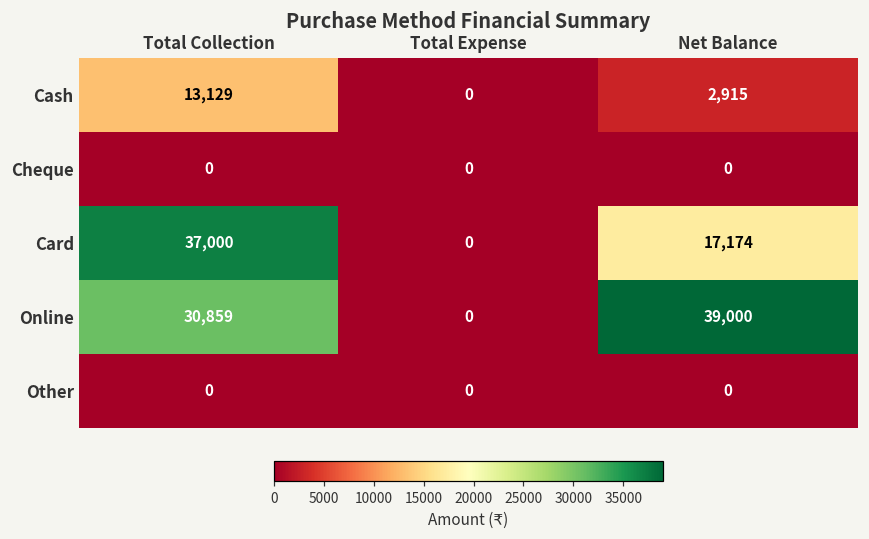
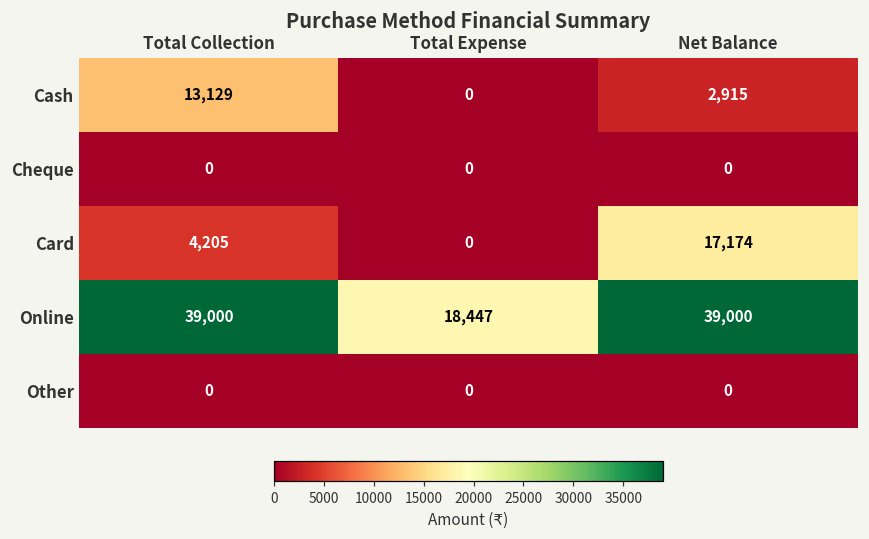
  {
    "Cash": {
      "Total Collection": "13,129",
      "Total Expense": "0",
      "Net Balance": "2,915"
    },
    "Cheque": {
      "Total Collection": "0",
      "Total Expense": "0",
      "Net Balance": "0"
    },
    "Card": {
-     "Total Collection": "37,000",
+     "Total Collection": "4,205",
      "Total Expense": "0",
      "Net Balance": "17,174"
    },
    "Online": {
-     "Total Collection": "30,859",
-     "Total Expense": "0",
+     "Total Collection": "39,000",
+     "Total Expense": "18,447",
      "Net Balance": "39,000"
    },
    "Other": {
      "Total Collection": "0",
      "Total Expense": "0",
      "Net Balance": "0"
    }
  }
